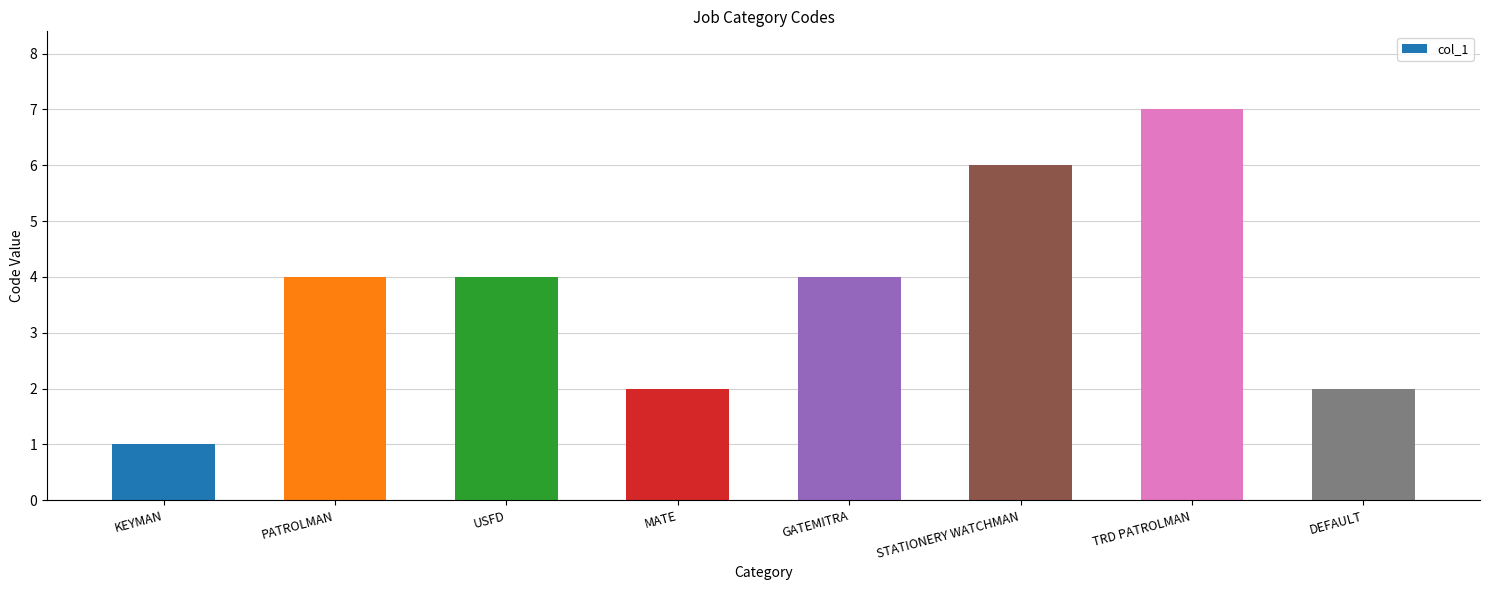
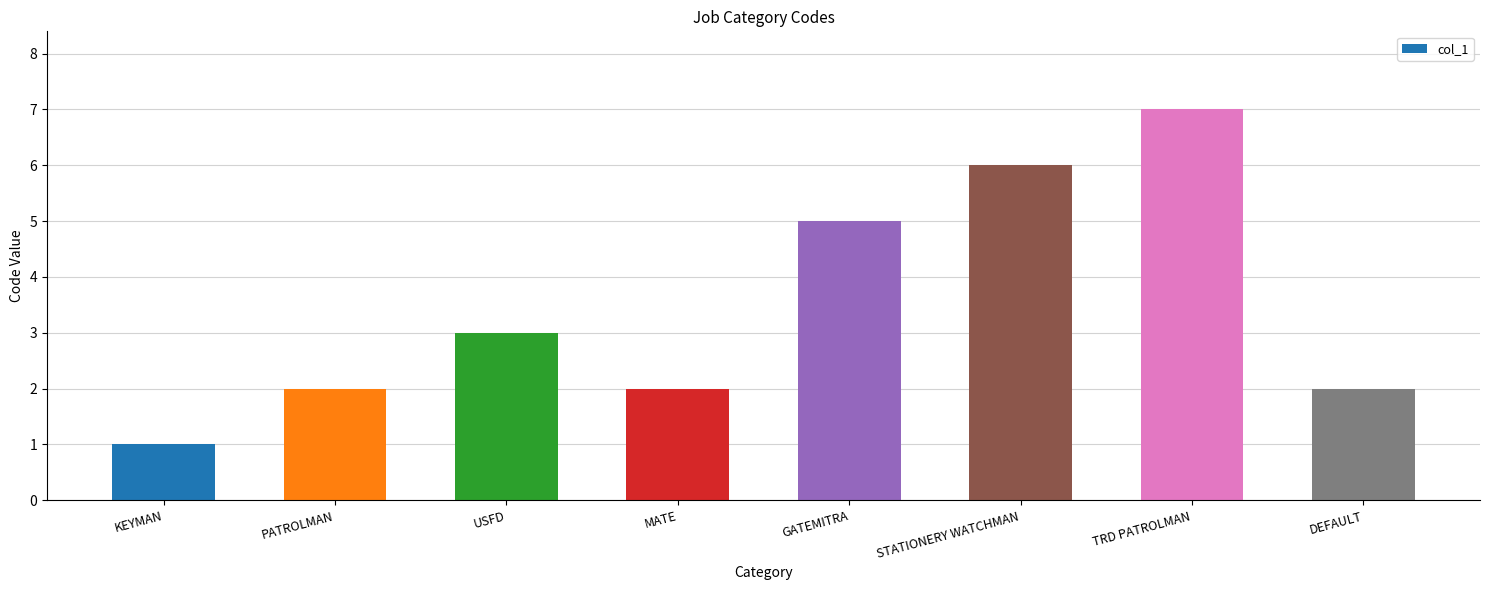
  {
    "KEYMAN": 1,
-   "PATROLMAN": 4,
-   "USFD": 4,
+   "PATROLMAN": 2,
+   "USFD": 3,
    "MATE": 2,
-   "GATEMITRA": 4,
+   "GATEMITRA": 5,
    "STATIONERY WATCHMAN": 6,
    "TRD PATROLMAN": 7,
    "DEFAULT": 2
  }
